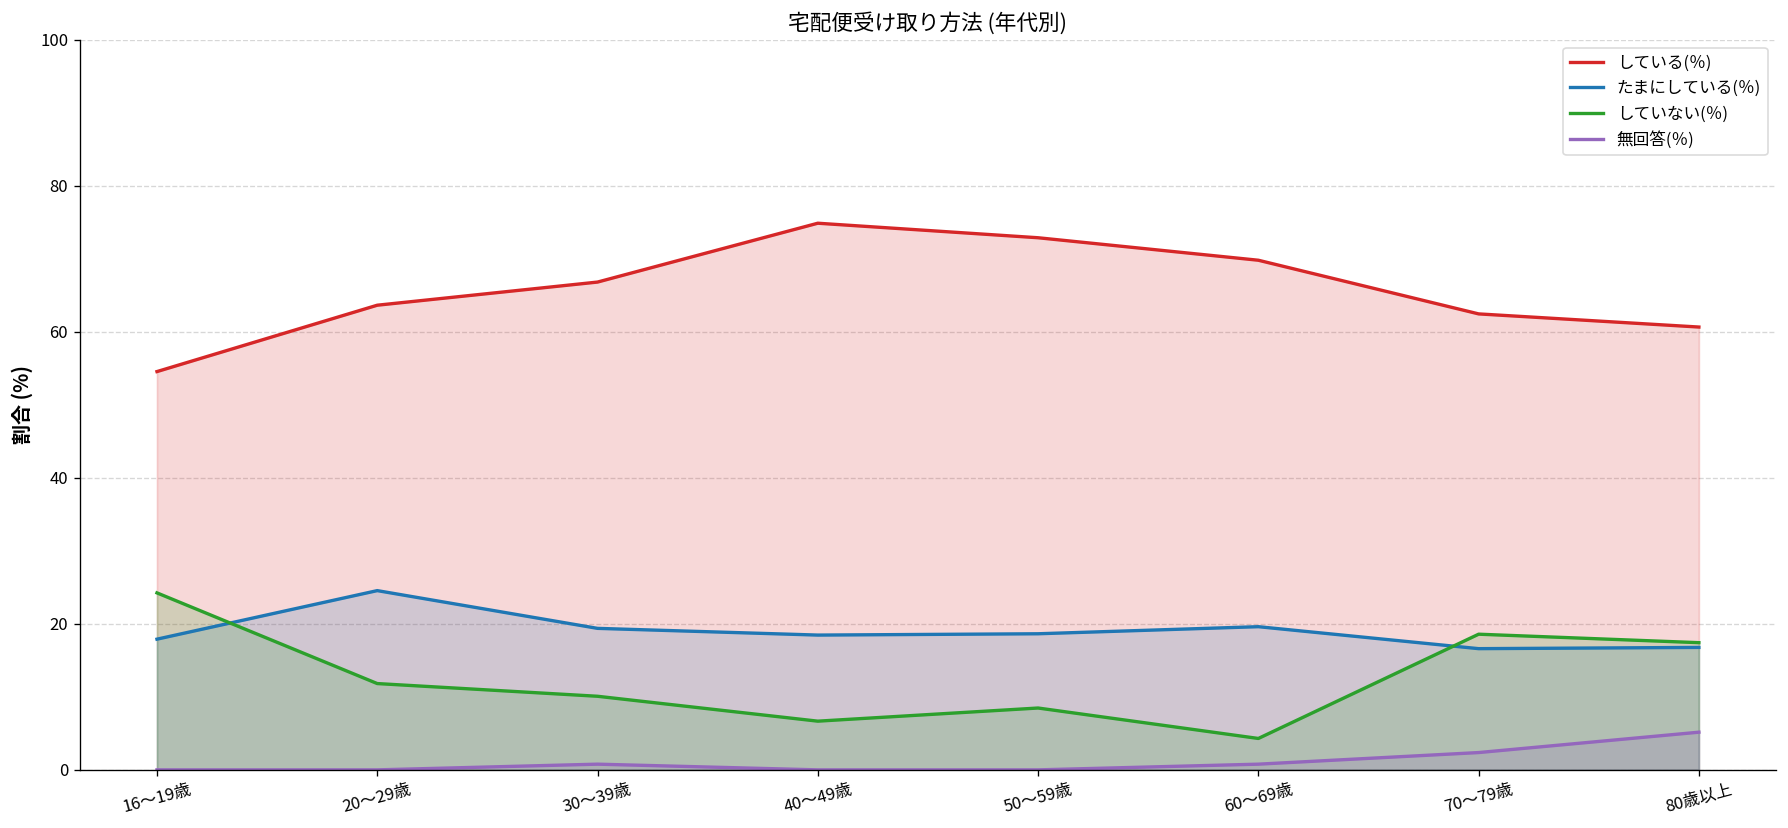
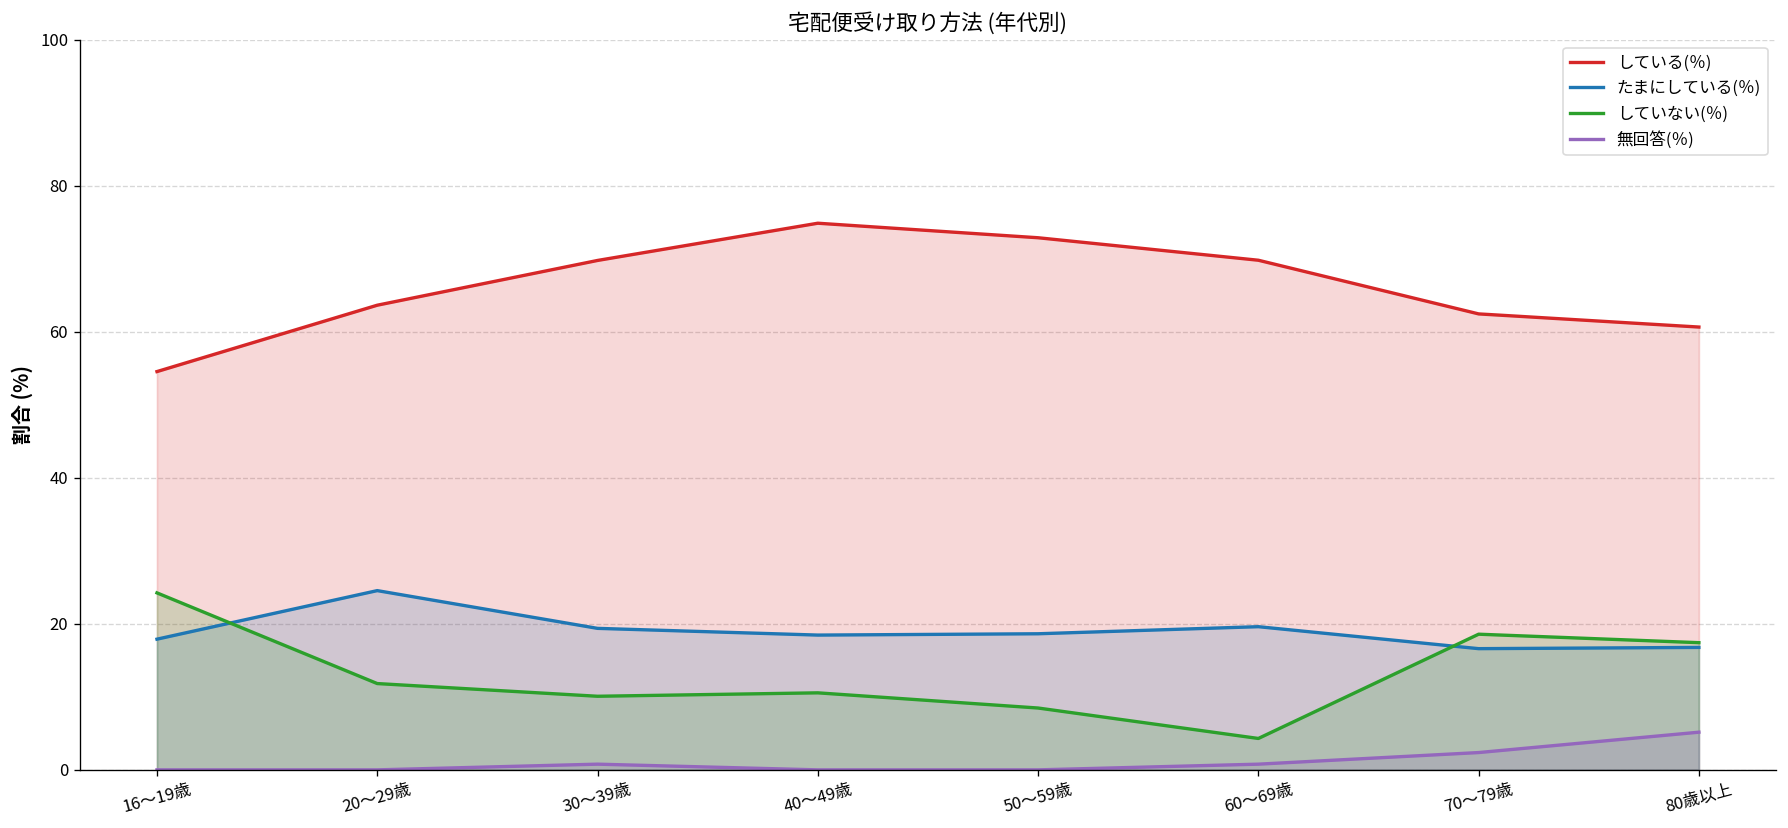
  {
    "している(％)": {
      "16～19歳": 55,
      "20～29歳": 64,
-     "30～39歳": 67,
+     "30～39歳": 70,
      "40～49歳": 75,
      "50～59歳": 73,
      "60～69歳": 70,
      "70～79歳": 62,
      "80歳以上": 61
    },
    "たまにしている(％)": {
      "16～19歳": 18,
      "20～29歳": 25,
      "30～39歳": 19,
      "40～49歳": 18,
      "50～59歳": 19,
      "60～69歳": 20,
      "70～79歳": 17,
      "80歳以上": 17
    },
    "していない(％)": {
      "16～19歳": 24,
      "20～29歳": 12,
      "30～39歳": 10,
-     "40～49歳": 7,
+     "40～49歳": 11,
      "50～59歳": 8,
      "60～69歳": 4,
      "70～79歳": 19,
      "80歳以上": 17
    },
    "無回答(％)": {
      "16～19歳": 0,
      "20～29歳": 0,
      "30～39歳": 1,
      "40～49歳": 0,
      "50～59歳": 0,
      "60～69歳": 1,
      "70～79歳": 2,
      "80歳以上": 5
    }
  }
